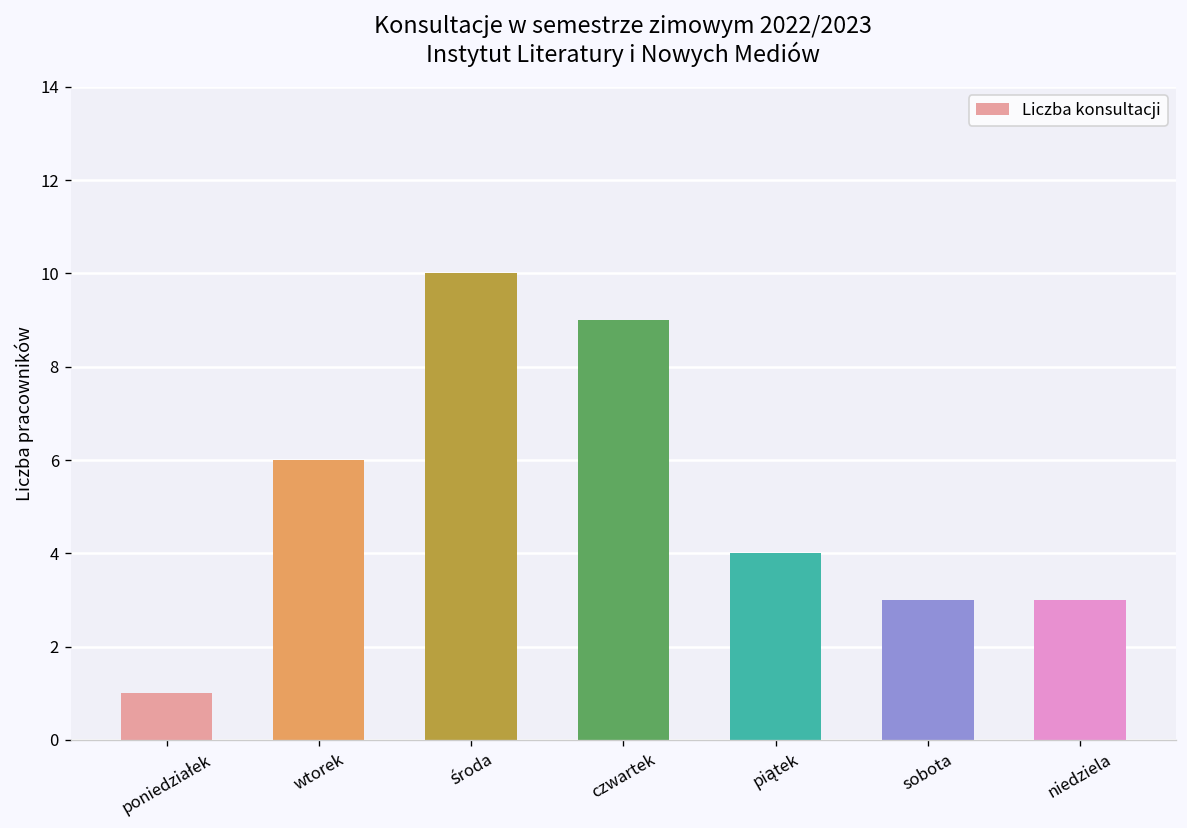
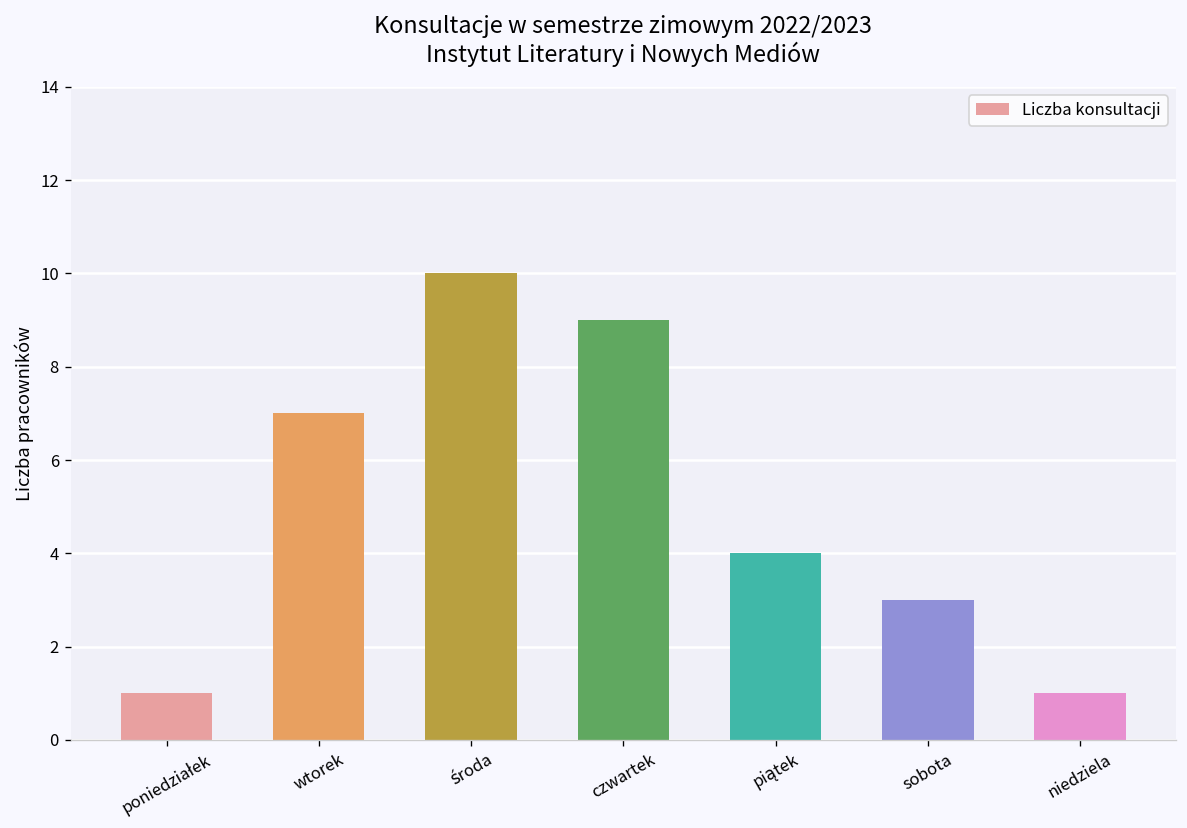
  {
    "poniedziałek": 1,
-   "wtorek": 6,
+   "wtorek": 7,
    "środa": 10,
    "czwartek": 9,
    "piątek": 4,
    "sobota": 3,
-   "niedziela": 3
+   "niedziela": 1
  }
